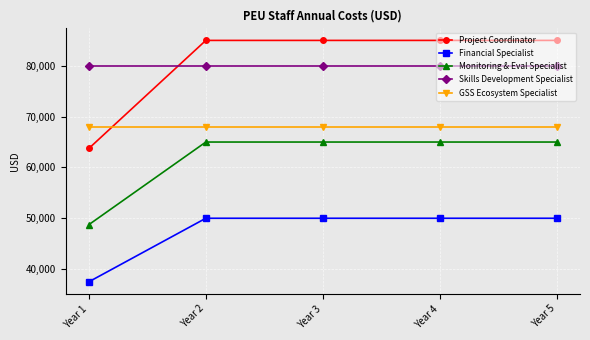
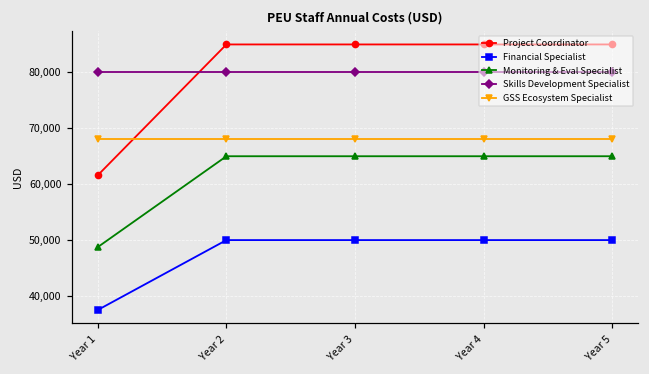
  {
    "Project Coordinator": {
-     "Year 1": "64,000",
+     "Year 1": "62,000",
      "Year 2": "85,000",
      "Year 3": "85,000"
    },
    "Financial Specialist": {
      "Year 1": "38,000",
      "Year 2": "50,000",
      "Year 3": "50,000",
      "Year 4": "50,000",
      "Year 5": "50,000"
    },
    "Monitoring & Eval Specialist": {
      "Year 1": "49,000",
      "Year 2": "65,000",
      "Year 3": "65,000",
      "Year 4": "65,000",
      "Year 5": "65,000"
    },
    "Skills Development Specialist": {
      "Year 1": "80,000",
      "Year 2": "80,000",
      "Year 3": "80,000"
    },
    "GSS Ecosystem Specialist": {
      "Year 1": "68,000",
      "Year 2": "68,000",
      "Year 3": "68,000",
      "Year 4": "68,000",
      "Year 5": "68,000"
    }
  }
